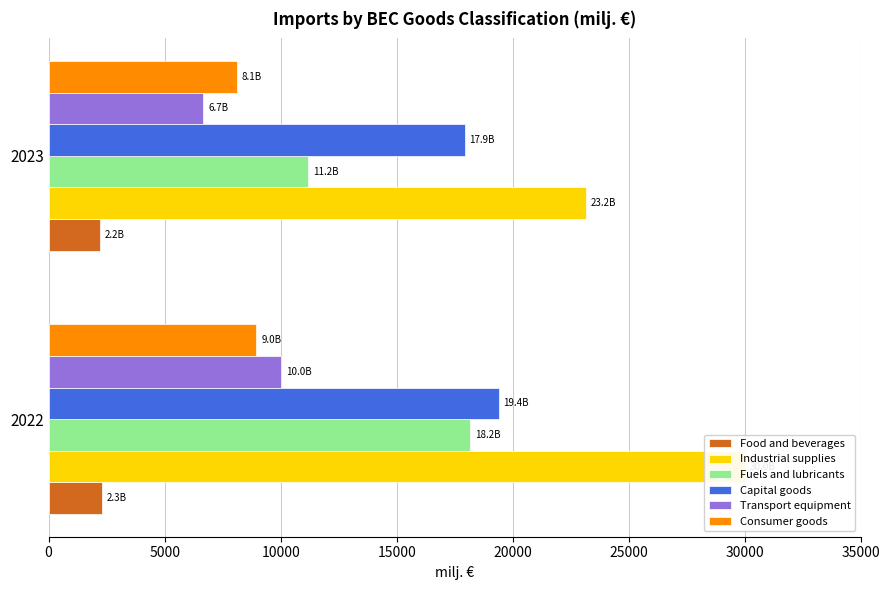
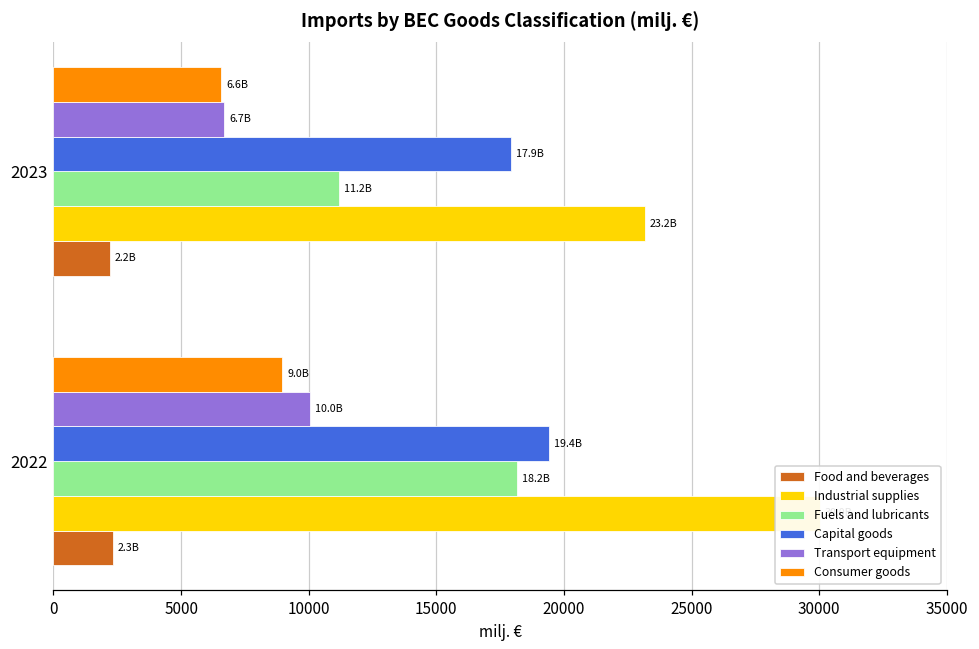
  {
    "Food and beverages": {
      "2023": "2.2B",
      "2022": "2.3B"
    },
    "Industrial supplies": {
      "2023": "23.2B"
    },
    "Fuels and lubricants": {
      "2023": "11.2B",
      "2022": "18.2B"
    },
    "Capital goods": {
      "2023": "17.9B",
      "2022": "19.4B"
    },
    "Transport equipment": {
      "2023": "6.7B",
      "2022": "10.0B"
    },
    "Consumer goods": {
-     "2023": "8.1B",
+     "2023": "6.6B",
      "2022": "9.0B"
    }
  }
